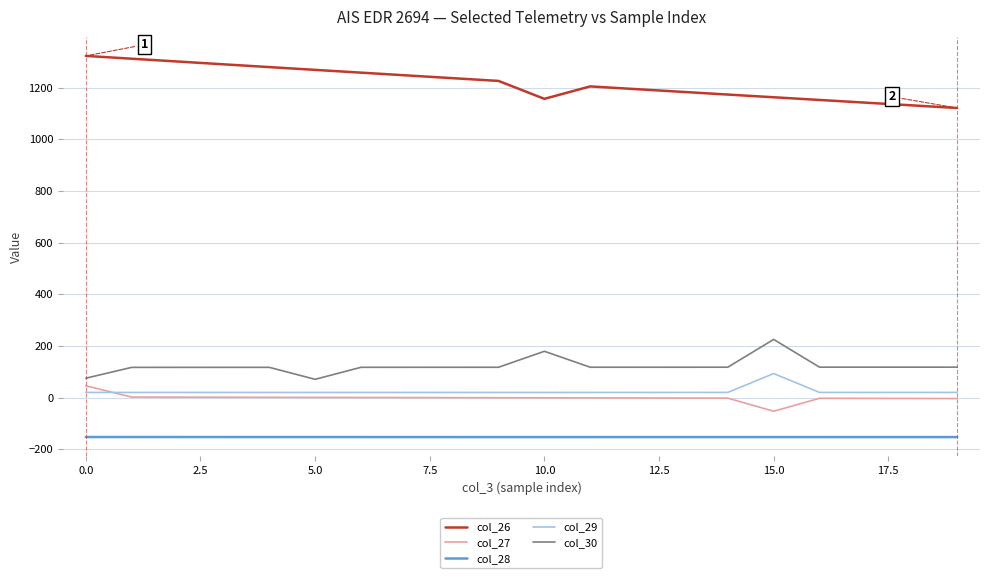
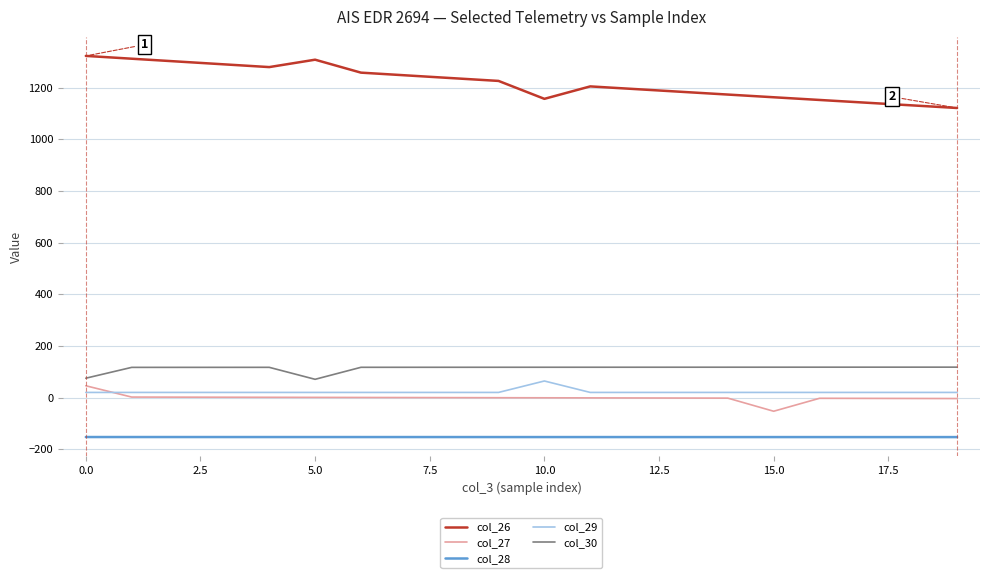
  {
    "col_26": {
-     "5.0": 1270,
+     "5.0": 1310,
      "10.0": 1160,
      "15.0": 1160
    },
    "col_27": {
      "0.0": 50,
      "5.0": 0,
      "10.0": 0,
      "15.0": -50
    },
    "col_28": {
      "0.0": -150,
      "5.0": -150,
      "10.0": -150,
      "15.0": -150
    },
    "col_29": {
      "0.0": 20,
      "5.0": 20,
-     "10.0": 20,
-     "15.0": 90
+     "10.0": 60,
+     "15.0": 20
    },
    "col_30": {
      "0.0": 70,
      "5.0": 70,
-     "10.0": 180,
-     "15.0": 230
+     "10.0": 120,
+     "15.0": 120
    }
  }
